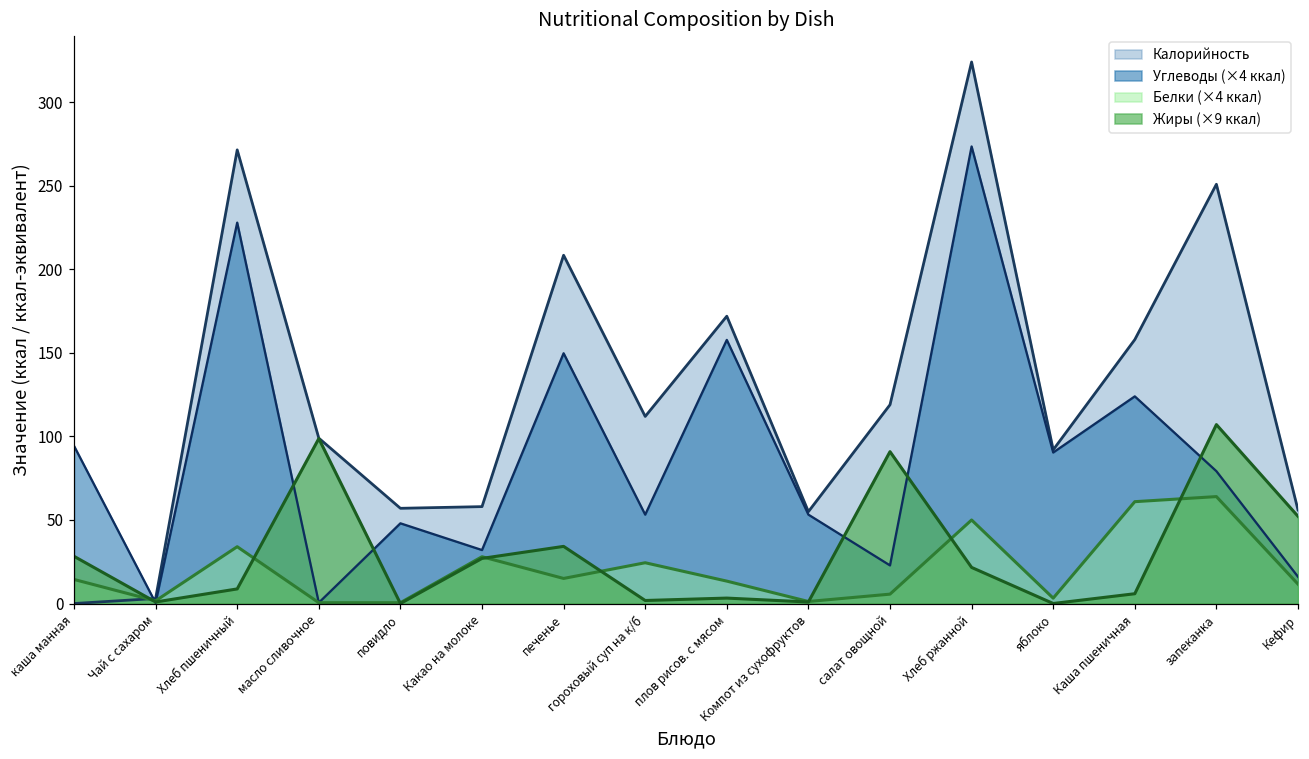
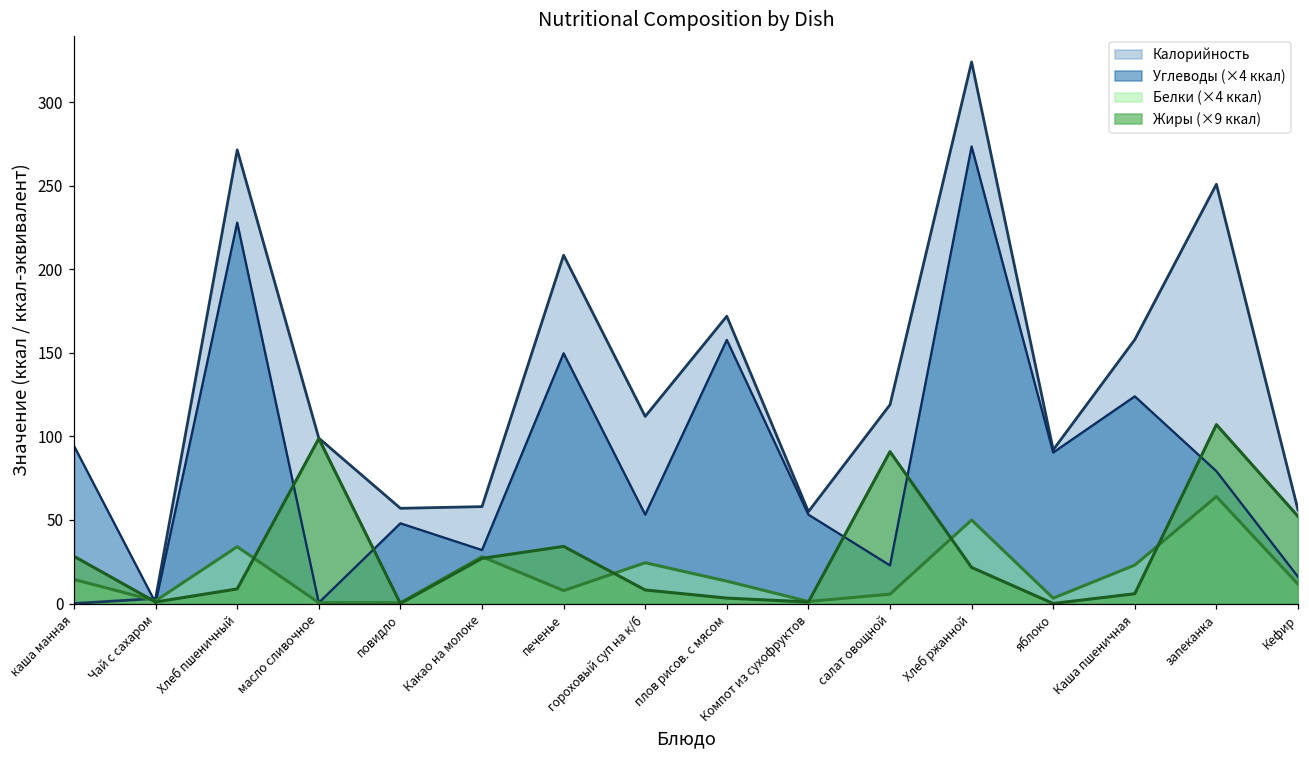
  {
    "Белки (×4 ккал)": {
      "каша манная": 14,
      "Хлеб пшеничный": 34,
-     "печенье": 15,
+     "печенье": 8,
      "гороховый суп на к/б": 24,
      "плов рисов. с мясом": 13,
      "салат овощной": 6,
      "Хлеб ржанной": 50,
      "яблоко": 3,
-     "Каша пшеничная": 61,
+     "Каша пшеничная": 23,
      "запеканка": 64,
      "Кефир": 12
    },
    "Жиры (×9 ккал)": {
      "каша манная": 28,
      "Хлеб пшеничный": 9,
      "печенье": 34,
-     "гороховый суп на к/б": 2,
+     "гороховый суп на к/б": 8,
      "плов рисов. с мясом": 3,
      "салат овощной": 91,
      "Хлеб ржанной": 22,
      "яблоко": 0,
      "Каша пшеничная": 6,
      "запеканка": 107,
      "Кефир": 52
    }
  }
